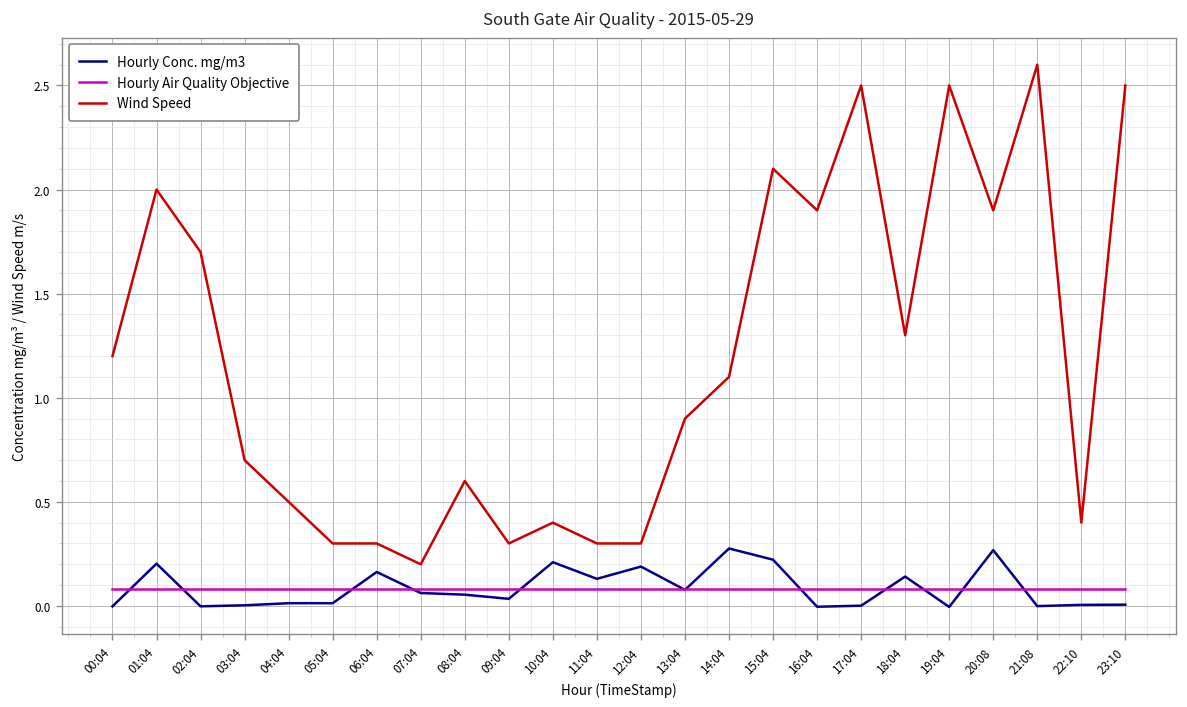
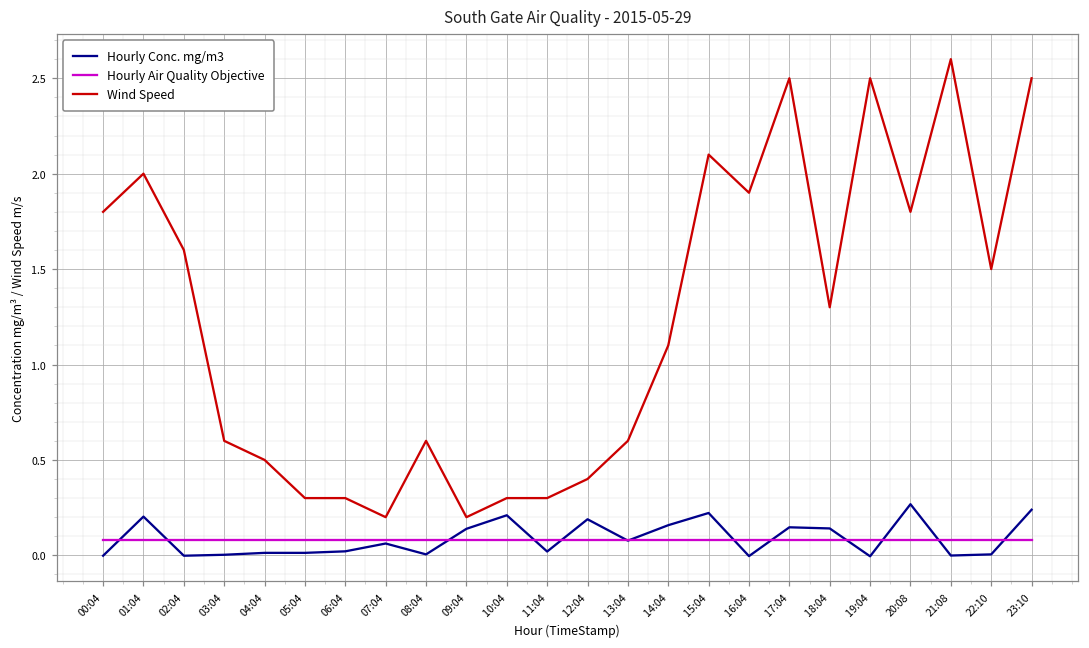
  {
    "Hourly Conc. mg/m3": {
      "00:04": 0.00,
      "01:04": 0.20,
      "02:04": 0.00,
      "03:04": 0.00,
      "04:04": 0.01,
      "05:04": 0.01,
-     "06:04": 0.16,
+     "06:04": 0.02,
      "07:04": 0.06,
-     "08:04": 0.05,
-     "09:04": 0.03,
+     "08:04": 0.01,
+     "09:04": 0.14,
      "10:04": 0.21,
-     "11:04": 0.13,
+     "11:04": 0.02,
      "12:04": 0.19,
-     "14:04": 0.28,
+     "14:04": 0.16,
      "15:04": 0.22,
      "16:04": 0.00,
-     "17:04": 0.00,
+     "17:04": 0.15,
      "18:04": 0.14,
      "19:04": -0.01,
      "20:08": 0.27,
      "21:08": 0.00,
      "22:10": 0.01,
-     "23:10": 0.01
+     "23:10": 0.24
    },
    "Hourly Air Quality Objective": {
      "00:04": 0.08,
      "01:04": 0.08,
      "02:04": 0.08,
      "03:04": 0.08,
      "04:04": 0.08,
      "05:04": 0.08,
      "06:04": 0.08,
      "07:04": 0.08,
      "08:04": 0.08,
      "09:04": 0.08,
      "10:04": 0.08,
      "11:04": 0.08,
      "12:04": 0.08,
      "14:04": 0.08,
      "15:04": 0.08,
      "16:04": 0.08,
      "17:04": 0.08,
      "18:04": 0.08,
      "19:04": 0.08,
      "20:08": 0.08,
      "21:08": 0.08,
      "22:10": 0.08,
      "23:10": 0.08
    },
    "Wind Speed": {
-     "00:04": 1.2,
+     "00:04": 1.8,
      "01:04": 2.0,
-     "02:04": 1.7,
-     "03:04": 0.7,
+     "02:04": 1.6,
+     "03:04": 0.6,
      "04:04": 0.5,
      "05:04": 0.3,
      "06:04": 0.3,
      "07:04": 0.2,
      "08:04": 0.6,
-     "09:04": 0.3,
-     "10:04": 0.4,
+     "09:04": 0.2,
+     "10:04": 0.3,
      "11:04": 0.3,
-     "12:04": 0.3,
-     "13:04": 0.9,
+     "12:04": 0.4,
+     "13:04": 0.6,
      "14:04": 1.1,
      "15:04": 2.1,
      "16:04": 1.9,
      "17:04": 2.5,
      "18:04": 1.3,
      "19:04": 2.5,
-     "20:08": 1.9,
+     "20:08": 1.8,
      "21:08": 2.6,
-     "22:10": 0.4,
+     "22:10": 1.5,
      "23:10": 2.5
    }
  }
